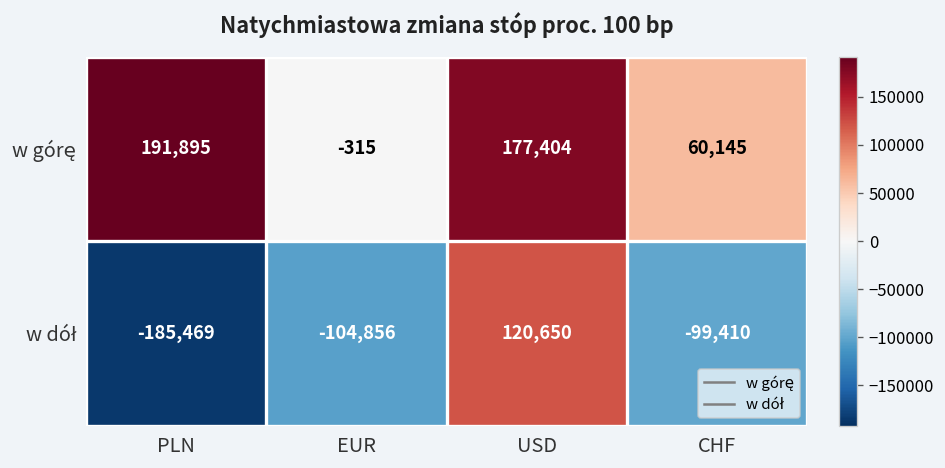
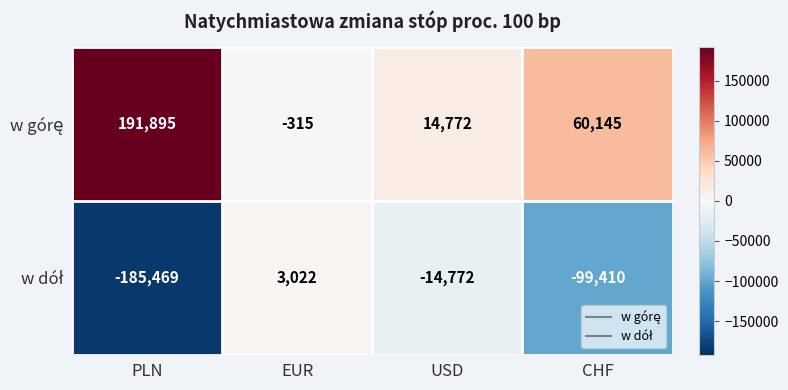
  {
    "w górę": {
      "PLN": "191,895",
      "EUR": "-315",
-     "USD": "177,404",
+     "USD": "14,772",
      "CHF": "60,145"
    },
    "w dół": {
      "PLN": "-185,469",
-     "EUR": "-104,856",
-     "USD": "120,650",
+     "EUR": "3,022",
+     "USD": "-14,772",
      "CHF": "-99,410"
    }
  }
